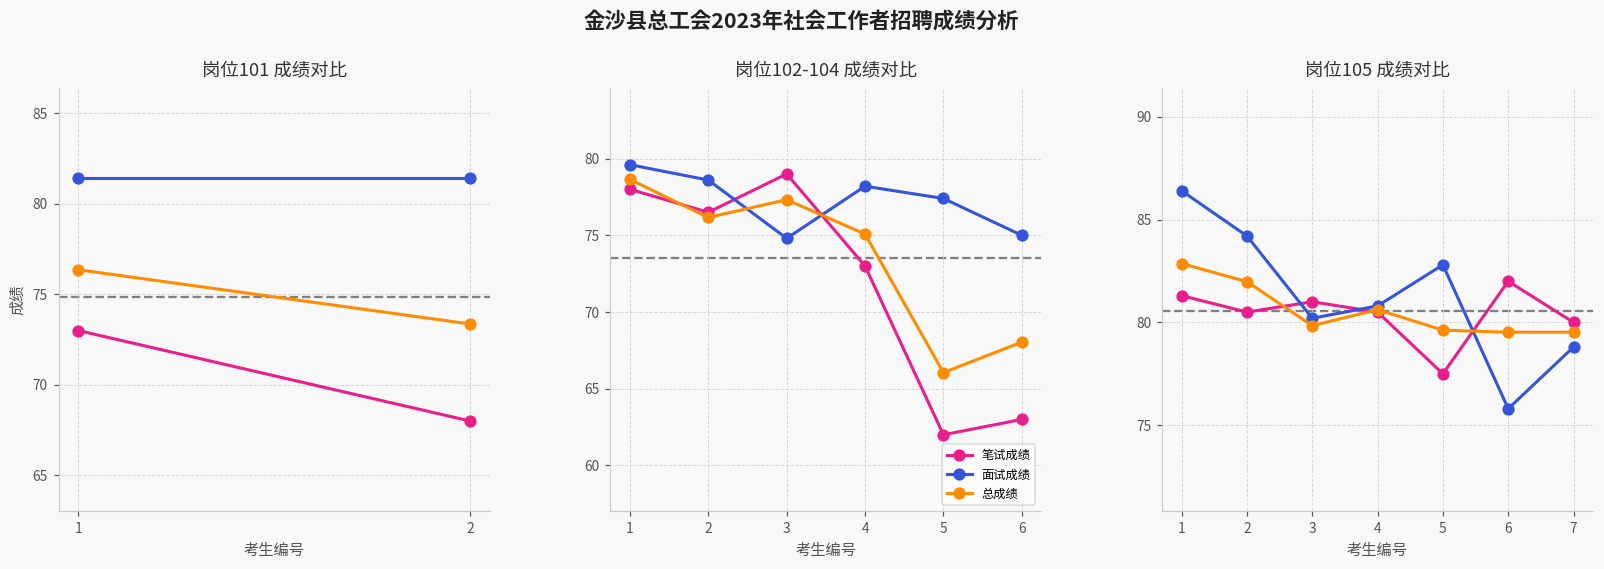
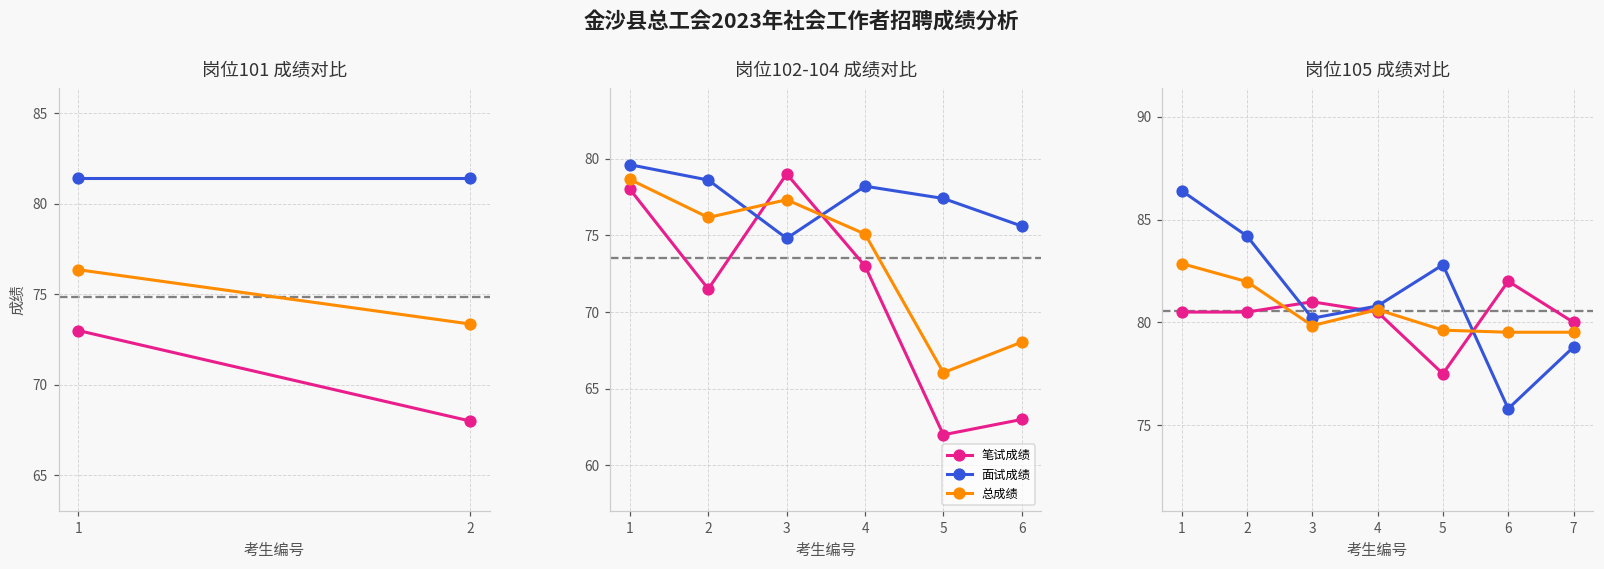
  {
    "岗位101 成绩对比": {
      "笔试成绩": {
        "1": 73.0,
        "2": 68.0
      },
      "面试成绩": {
        "1": 81.4,
        "2": 81.4
      },
      "总成绩": {
        "1": 76.4,
        "2": 73.4
      }
    },
    "岗位102-104 成绩对比": {
      "笔试成绩": {
        "1": 78.0,
-       "2": 76.5,
+       "2": 71.5,
        "3": 79.0,
        "4": 73.0,
        "5": 62.0,
        "6": 63.0
      },
      "面试成绩": {
        "1": 79.6,
        "2": 78.6,
        "3": 74.8,
        "4": 78.2,
        "5": 77.4,
-       "6": 75.0
+       "6": 75.6
      },
      "总成绩": {
        "1": 78.6,
        "2": 76.2,
        "3": 77.3,
        "4": 75.1,
        "5": 66.1,
        "6": 68.0
      }
    },
    "岗位105 成绩对比": {
      "笔试成绩": {
-       "1": 81.3,
+       "1": 80.5,
        "2": 80.5,
        "3": 81.0,
        "5": 77.5,
        "6": 82.0,
        "7": 80.0
      },
      "面试成绩": {
        "1": 86.4,
        "2": 84.2,
        "3": 80.2,
        "4": 80.8,
        "5": 82.8,
        "6": 75.8,
        "7": 78.8
      },
      "总成绩": {
        "1": 82.9,
        "2": 82.0,
        "3": 79.8,
        "5": 79.6,
        "6": 79.5,
        "7": 79.5
      }
    }
  }
